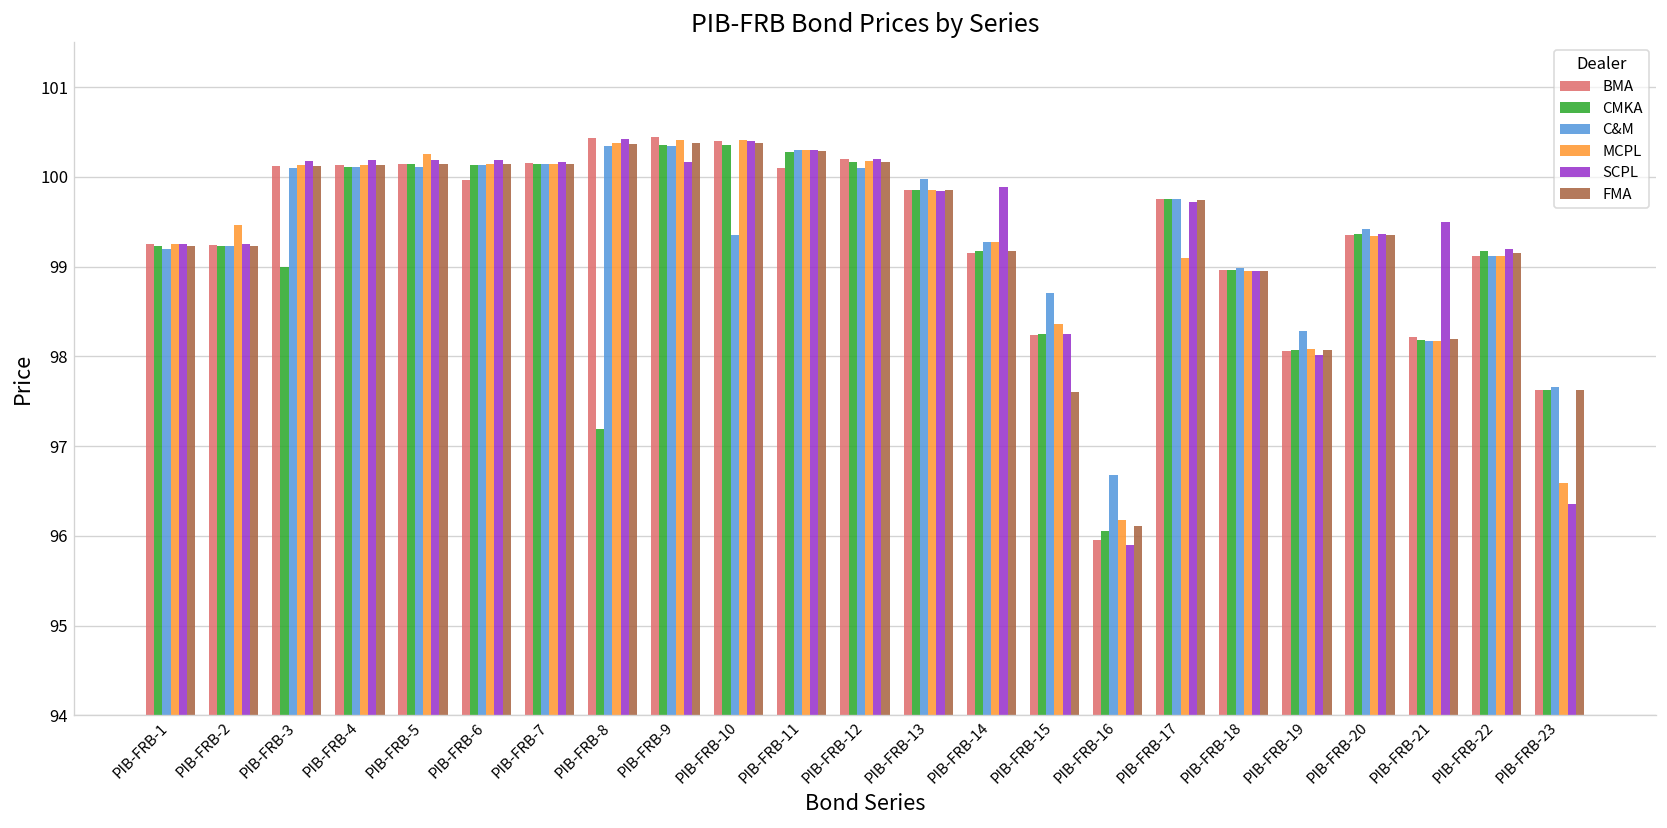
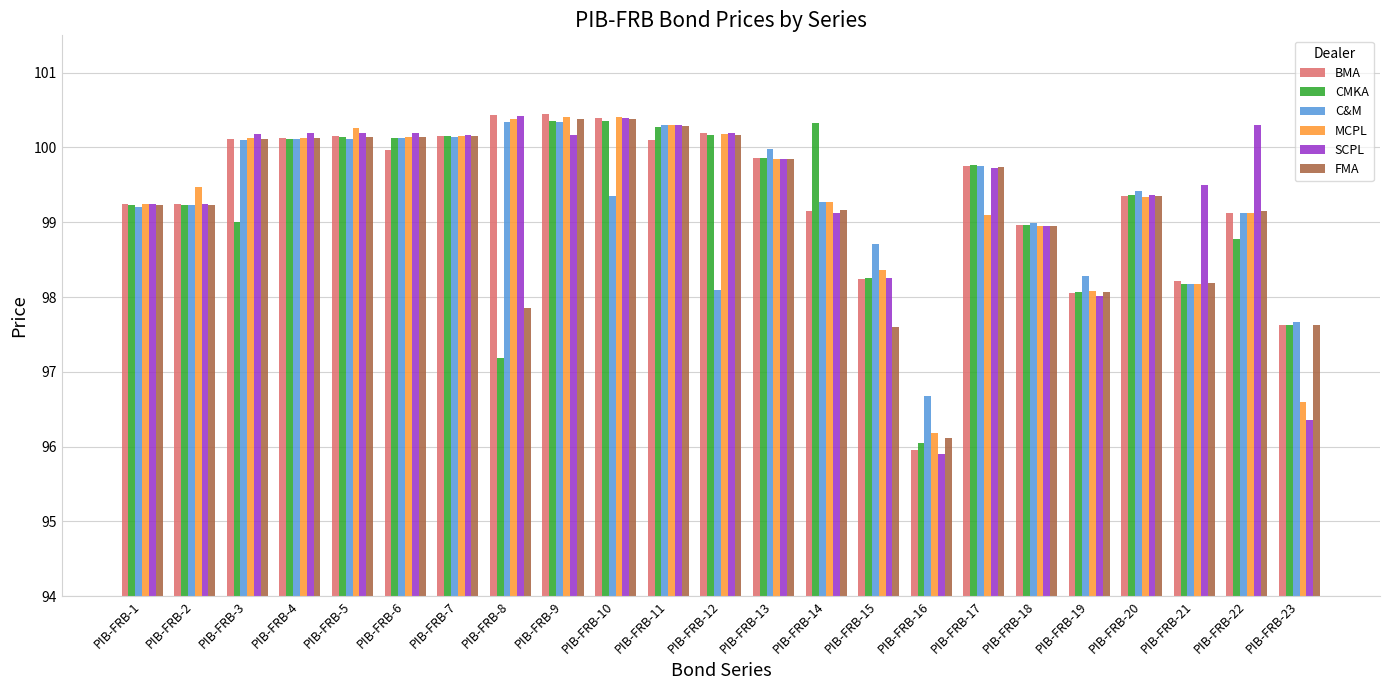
  {
    "BMA": {
      "PIB-FRB-1": 99.3,
      "PIB-FRB-2": 99.2,
      "PIB-FRB-3": 100.1,
      "PIB-FRB-4": 100.1,
      "PIB-FRB-5": 100.2,
      "PIB-FRB-6": 100.0,
      "PIB-FRB-7": 100.2,
      "PIB-FRB-8": 100.4,
      "PIB-FRB-9": 100.5,
      "PIB-FRB-10": 100.4,
      "PIB-FRB-11": 100.1,
      "PIB-FRB-12": 100.2,
      "PIB-FRB-13": 99.9,
      "PIB-FRB-14": 99.2,
      "PIB-FRB-15": 98.2,
      "PIB-FRB-16": 96.0,
      "PIB-FRB-17": 99.8,
      "PIB-FRB-18": 99.0,
      "PIB-FRB-19": 98.1,
      "PIB-FRB-20": 99.4,
      "PIB-FRB-21": 98.2,
      "PIB-FRB-22": 99.1,
      "PIB-FRB-23": 97.6
    },
    "CMKA": {
      "PIB-FRB-1": 99.2,
      "PIB-FRB-2": 99.2,
      "PIB-FRB-3": 99.0,
      "PIB-FRB-4": 100.1,
      "PIB-FRB-5": 100.1,
      "PIB-FRB-6": 100.1,
      "PIB-FRB-7": 100.2,
      "PIB-FRB-8": 97.2,
      "PIB-FRB-9": 100.4,
      "PIB-FRB-10": 100.4,
      "PIB-FRB-11": 100.3,
      "PIB-FRB-12": 100.2,
      "PIB-FRB-13": 99.9,
-     "PIB-FRB-14": 99.2,
+     "PIB-FRB-14": 100.3,
      "PIB-FRB-15": 98.3,
      "PIB-FRB-16": 96.1,
      "PIB-FRB-17": 99.8,
      "PIB-FRB-18": 99.0,
      "PIB-FRB-19": 98.1,
      "PIB-FRB-20": 99.4,
      "PIB-FRB-21": 98.2,
-     "PIB-FRB-22": 99.2,
+     "PIB-FRB-22": 98.8,
      "PIB-FRB-23": 97.6
    },
    "C&M": {
      "PIB-FRB-1": 99.2,
      "PIB-FRB-2": 99.2,
      "PIB-FRB-3": 100.1,
      "PIB-FRB-4": 100.1,
      "PIB-FRB-5": 100.1,
      "PIB-FRB-6": 100.1,
      "PIB-FRB-7": 100.1,
      "PIB-FRB-8": 100.3,
      "PIB-FRB-9": 100.3,
      "PIB-FRB-10": 99.4,
      "PIB-FRB-11": 100.3,
-     "PIB-FRB-12": 100.1,
+     "PIB-FRB-12": 98.1,
      "PIB-FRB-13": 100.0,
      "PIB-FRB-14": 99.3,
      "PIB-FRB-15": 98.7,
      "PIB-FRB-16": 96.7,
      "PIB-FRB-17": 99.8,
      "PIB-FRB-18": 99.0,
      "PIB-FRB-19": 98.3,
      "PIB-FRB-20": 99.4,
      "PIB-FRB-21": 98.2,
      "PIB-FRB-22": 99.1,
      "PIB-FRB-23": 97.7
    },
    "MCPL": {
      "PIB-FRB-1": 99.3,
      "PIB-FRB-2": 99.5,
      "PIB-FRB-3": 100.1,
      "PIB-FRB-4": 100.1,
      "PIB-FRB-5": 100.3,
      "PIB-FRB-6": 100.1,
      "PIB-FRB-7": 100.2,
      "PIB-FRB-8": 100.4,
      "PIB-FRB-9": 100.4,
      "PIB-FRB-10": 100.4,
      "PIB-FRB-11": 100.3,
      "PIB-FRB-12": 100.2,
      "PIB-FRB-13": 99.9,
      "PIB-FRB-14": 99.3,
      "PIB-FRB-15": 98.4,
      "PIB-FRB-16": 96.2,
      "PIB-FRB-17": 99.1,
      "PIB-FRB-18": 99.0,
      "PIB-FRB-19": 98.1,
      "PIB-FRB-20": 99.3,
      "PIB-FRB-21": 98.2,
      "PIB-FRB-22": 99.1,
      "PIB-FRB-23": 96.6
    },
    "SCPL": {
      "PIB-FRB-1": 99.3,
      "PIB-FRB-2": 99.3,
      "PIB-FRB-3": 100.2,
      "PIB-FRB-4": 100.2,
      "PIB-FRB-5": 100.2,
      "PIB-FRB-6": 100.2,
      "PIB-FRB-7": 100.2,
      "PIB-FRB-8": 100.4,
      "PIB-FRB-9": 100.2,
      "PIB-FRB-10": 100.4,
      "PIB-FRB-11": 100.3,
      "PIB-FRB-12": 100.2,
      "PIB-FRB-13": 99.8,
-     "PIB-FRB-14": 99.9,
+     "PIB-FRB-14": 99.1,
      "PIB-FRB-15": 98.3,
      "PIB-FRB-16": 95.9,
      "PIB-FRB-17": 99.7,
      "PIB-FRB-18": 99.0,
      "PIB-FRB-19": 98.0,
      "PIB-FRB-20": 99.4,
      "PIB-FRB-21": 99.5,
-     "PIB-FRB-22": 99.2,
+     "PIB-FRB-22": 100.3,
      "PIB-FRB-23": 96.4
    },
    "FMA": {
      "PIB-FRB-1": 99.2,
      "PIB-FRB-2": 99.2,
      "PIB-FRB-3": 100.1,
      "PIB-FRB-4": 100.1,
      "PIB-FRB-5": 100.1,
      "PIB-FRB-6": 100.1,
      "PIB-FRB-7": 100.2,
-     "PIB-FRB-8": 100.4,
+     "PIB-FRB-8": 97.9,
      "PIB-FRB-9": 100.4,
      "PIB-FRB-10": 100.4,
      "PIB-FRB-11": 100.3,
      "PIB-FRB-12": 100.2,
      "PIB-FRB-13": 99.9,
      "PIB-FRB-14": 99.2,
      "PIB-FRB-15": 97.6,
      "PIB-FRB-16": 96.1,
      "PIB-FRB-17": 99.7,
      "PIB-FRB-18": 99.0,
      "PIB-FRB-19": 98.1,
      "PIB-FRB-20": 99.4,
      "PIB-FRB-21": 98.2,
      "PIB-FRB-22": 99.2,
      "PIB-FRB-23": 97.6
    }
  }
